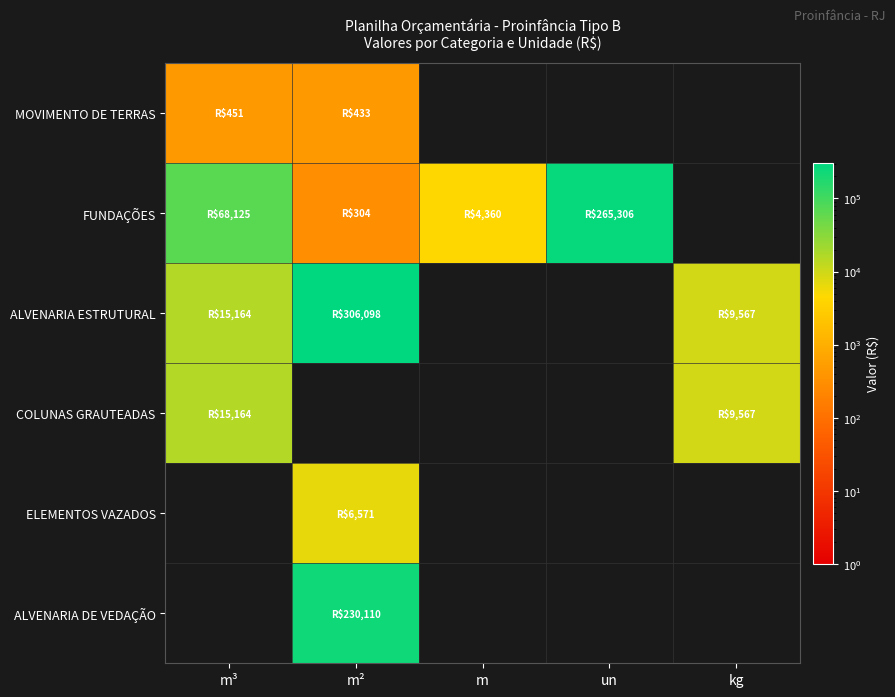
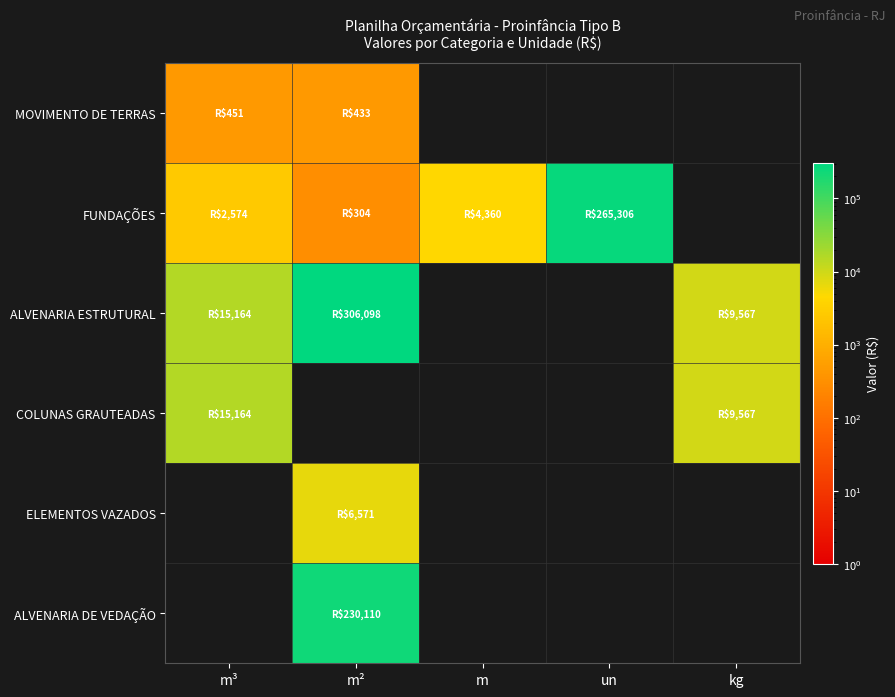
  {
    "MOVIMENTO DE TERRAS": {
      "m³": "$451",
      "m²": "$433"
    },
    "FUNDAÇÕES": {
-     "m³": "$68,125",
+     "m³": "$2,574",
      "m²": "$304",
      "m": "$4,360",
      "un": "$265,306"
    },
    "ALVENARIA ESTRUTURAL": {
      "m³": "$15,164",
      "m²": "$306,098",
      "kg": "$9,567"
    },
    "COLUNAS GRAUTEADAS": {
      "m³": "$15,164",
      "kg": "$9,567"
    },
    "ELEMENTOS VAZADOS": {
      "m²": "$6,571"
    },
    "ALVENARIA DE VEDAÇÃO": {
      "m²": "$230,110"
    }
  }
